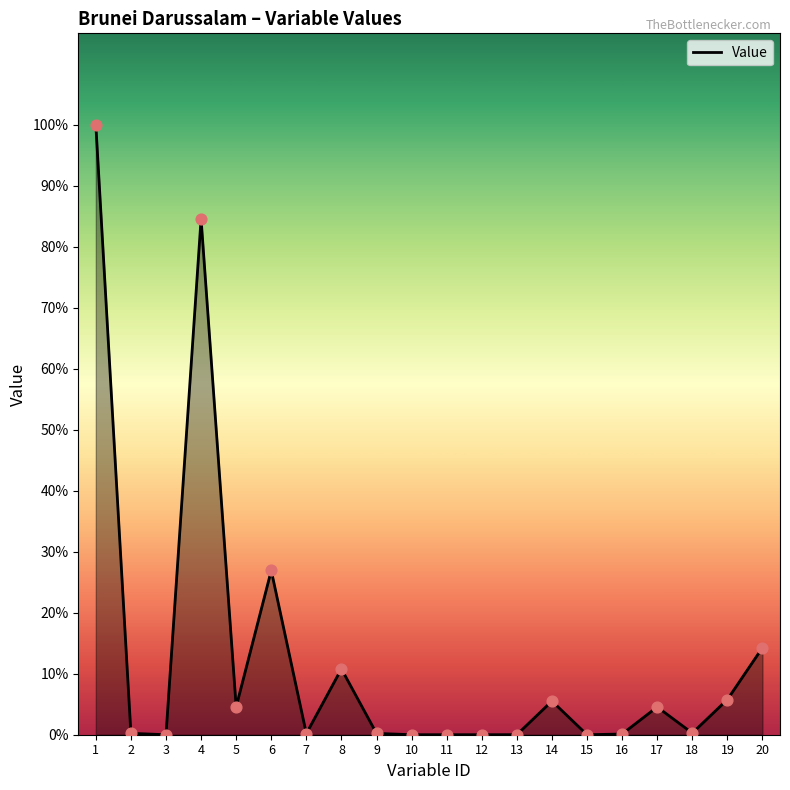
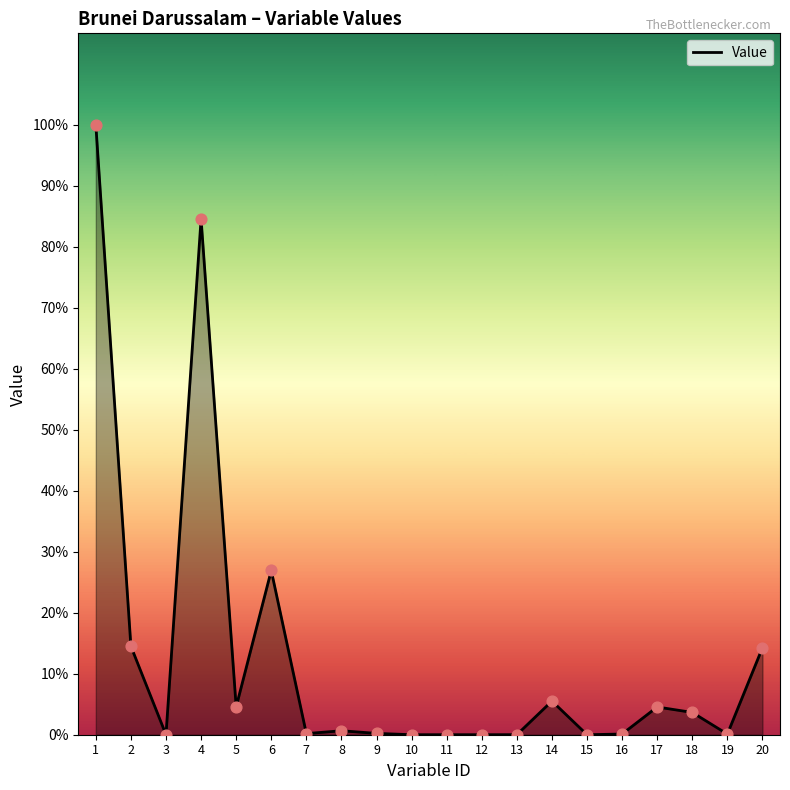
  {
    "1": "100%",
-   "2": "0%",
+   "2": "15%",
    "3": "0%",
    "4": "85%",
    "5": "5%",
    "6": "27%",
    "7": "0%",
-   "8": "11%",
+   "8": "1%",
    "9": "0%",
    "10": "0%",
    "11": "0%",
    "12": "0%",
    "13": "0%",
    "14": "6%",
    "15": "0%",
    "16": "0%",
    "17": "5%",
-   "18": "0%",
-   "19": "6%",
+   "18": "4%",
+   "19": "0%",
    "20": "14%"
  }
